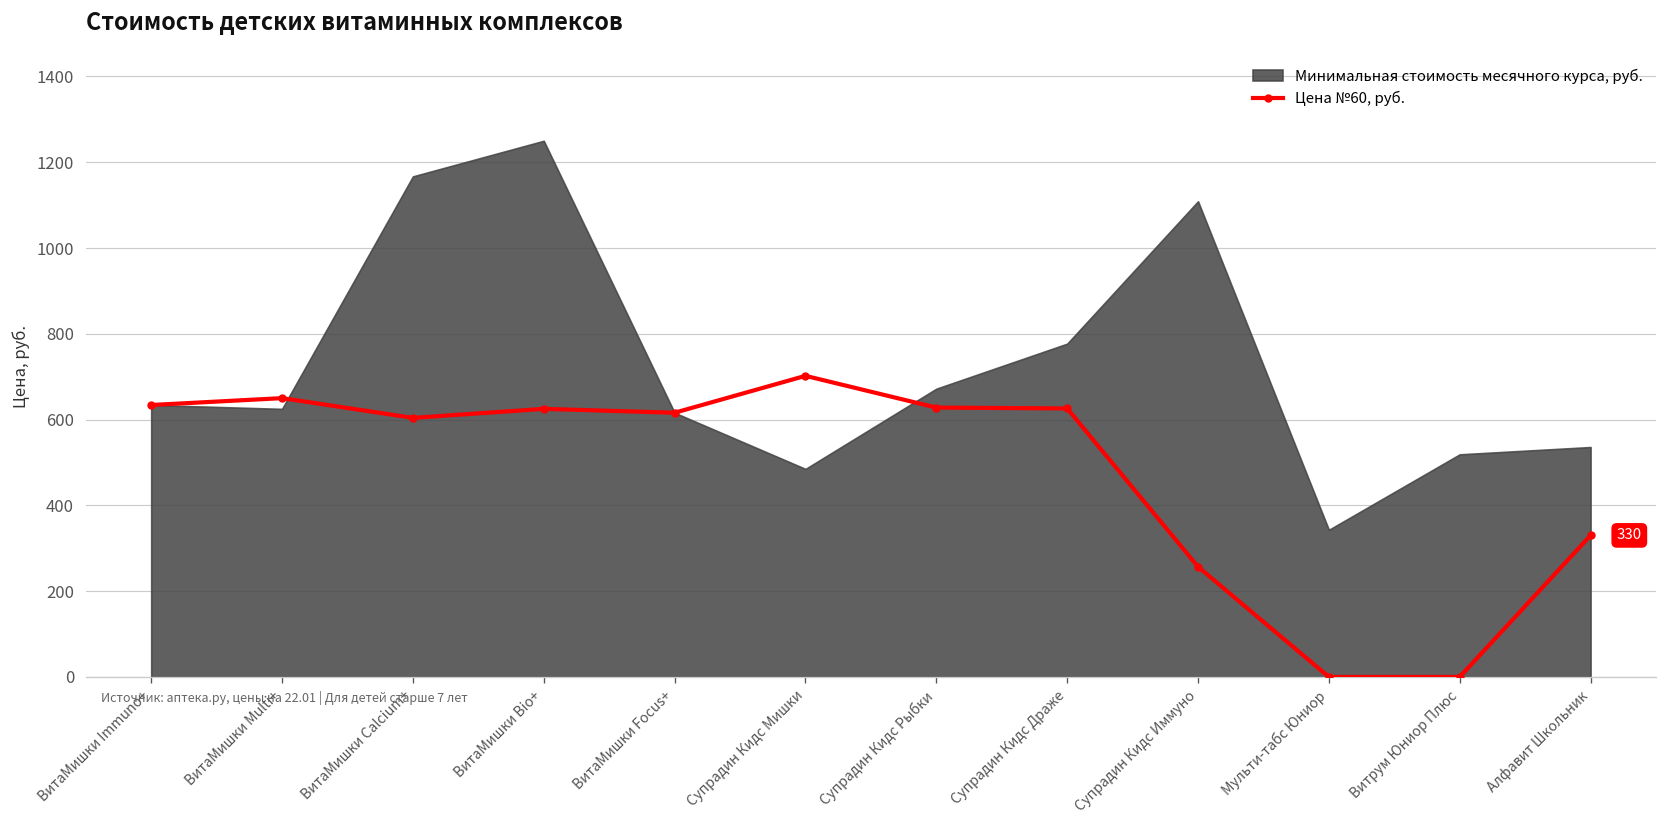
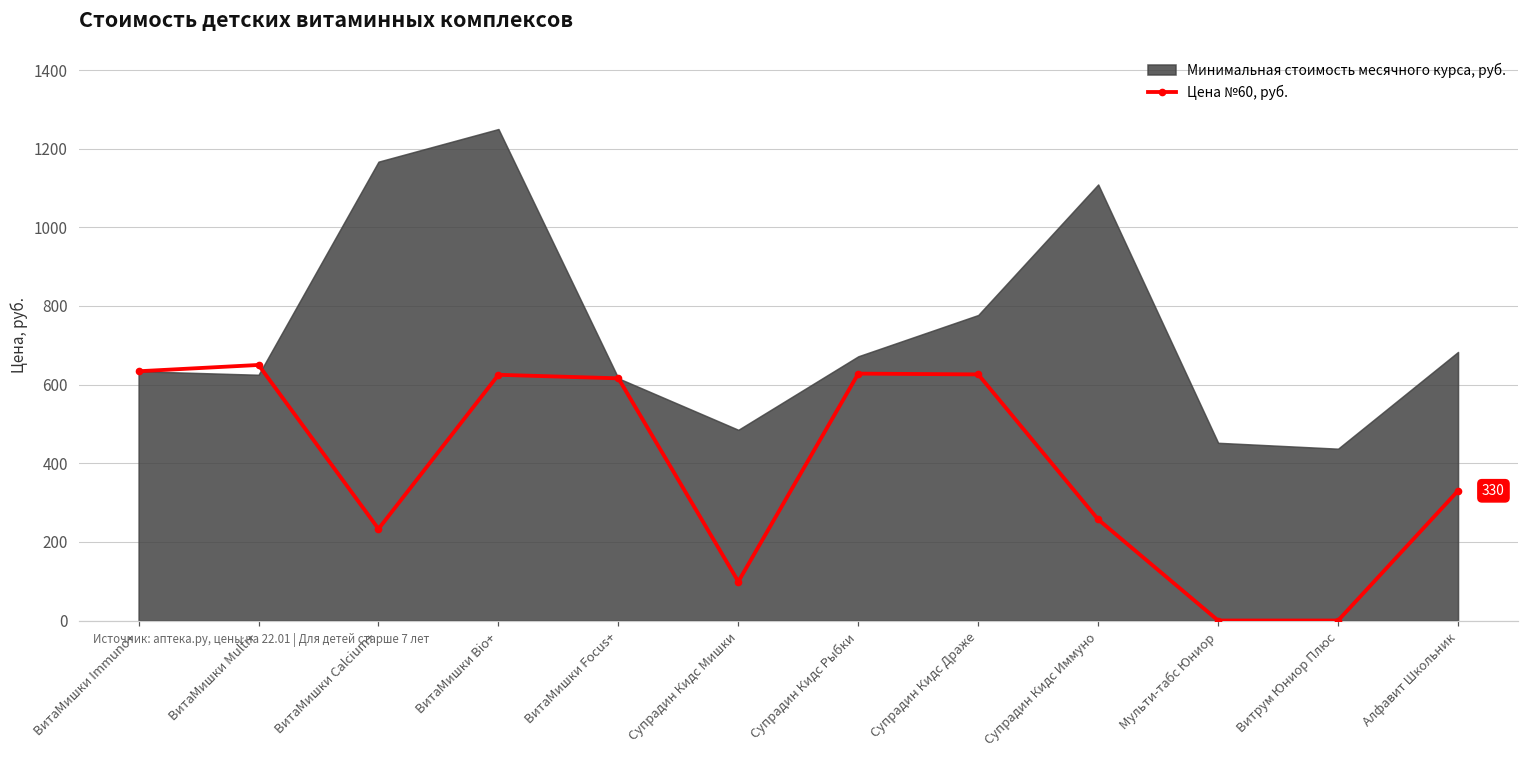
  {
    "Цена №60, руб.": {
      "ВитаМишки Multi+": 650,
-     "ВитаМишки Calcium+": 600,
+     "ВитаМишки Calcium+": 230,
      "ВитаМишки Bio+": 630,
-     "Супрадин Кидс Мишки": 700,
+     "Супрадин Кидс Мишки": 100,
      "Супрадин Кидс Рыбки": 630,
      "Супрадин Кидс Драже": 630,
      "Супрадин Кидс Иммуно": 260,
      "Мульти-табс Юниор": 0,
      "Витрум Юниор Плюс": 0
    },
    "Минимальная стоимость месячного курса, руб.": {
      "ВитаМишки Multi+": 630,
      "ВитаМишки Calcium+": 1170,
      "ВитаМишки Bio+": 1250,
      "Супрадин Кидс Мишки": 490,
      "Супрадин Кидс Рыбки": 670,
      "Супрадин Кидс Драже": 780,
      "Супрадин Кидс Иммуно": 1110,
-     "Мульти-табс Юниор": 340,
-     "Витрум Юниор Плюс": 520,
-     "Алфавит Школьник": 540
+     "Мульти-табс Юниор": 450,
+     "Витрум Юниор Плюс": 440,
+     "Алфавит Школьник": 680
    }
  }
